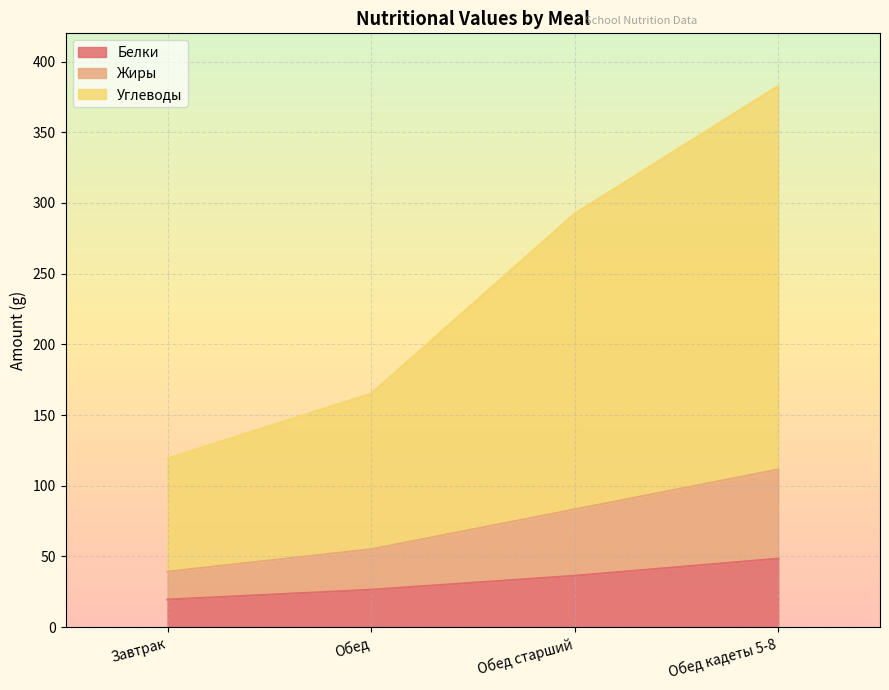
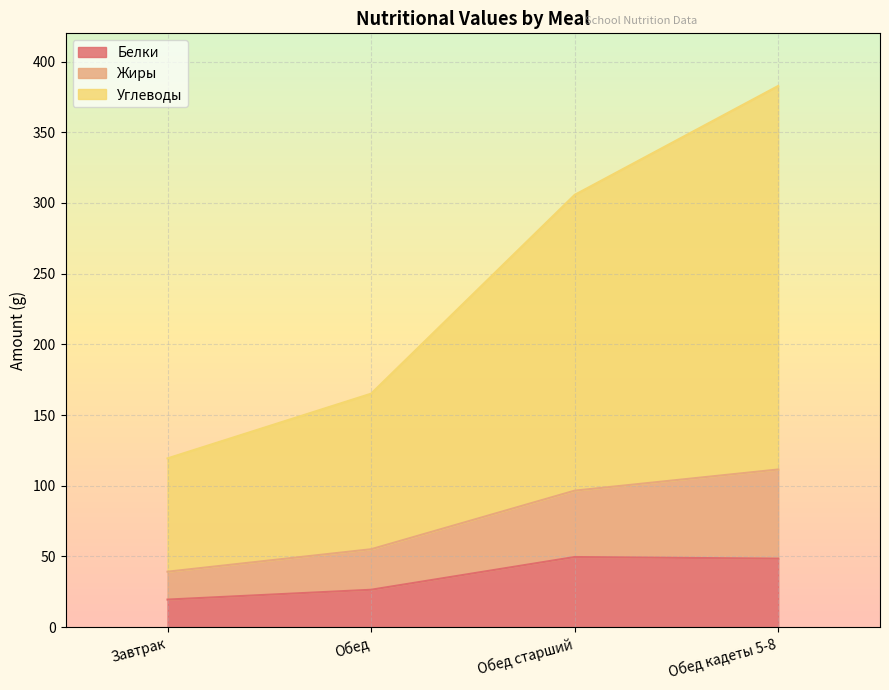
  {
    "Белки": {
      "Завтрак": 19,
      "Обед": 26,
-     "Обед старший": 36,
+     "Обед старший": 50,
      "Обед кадеты 5-8": 48
    }
  }
